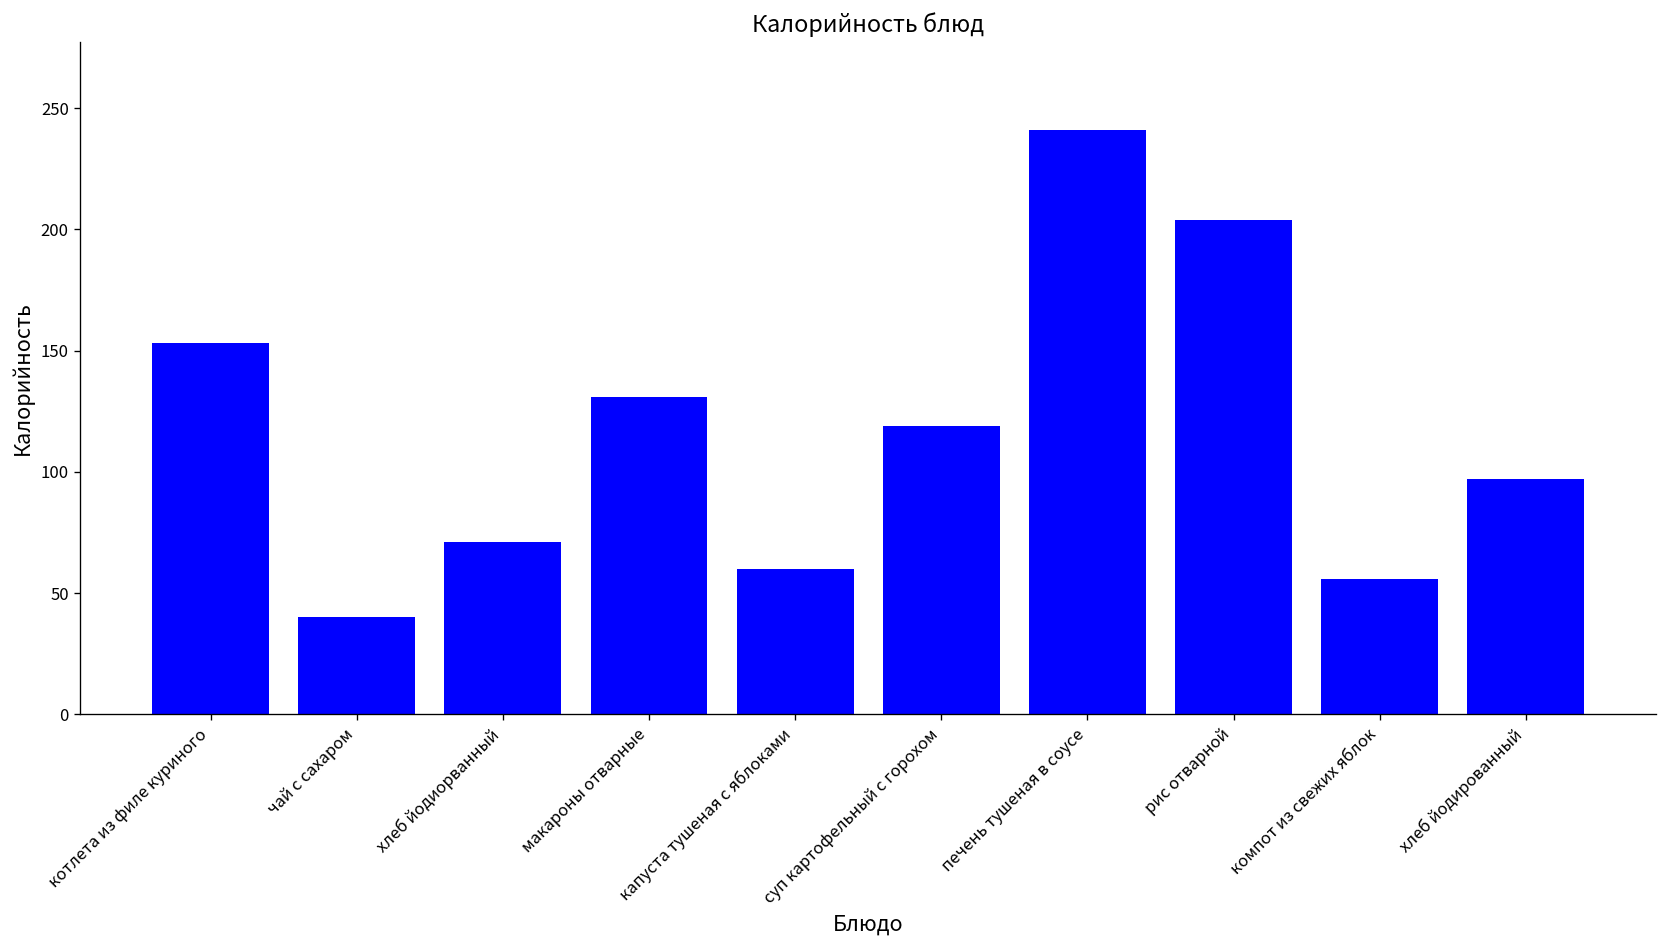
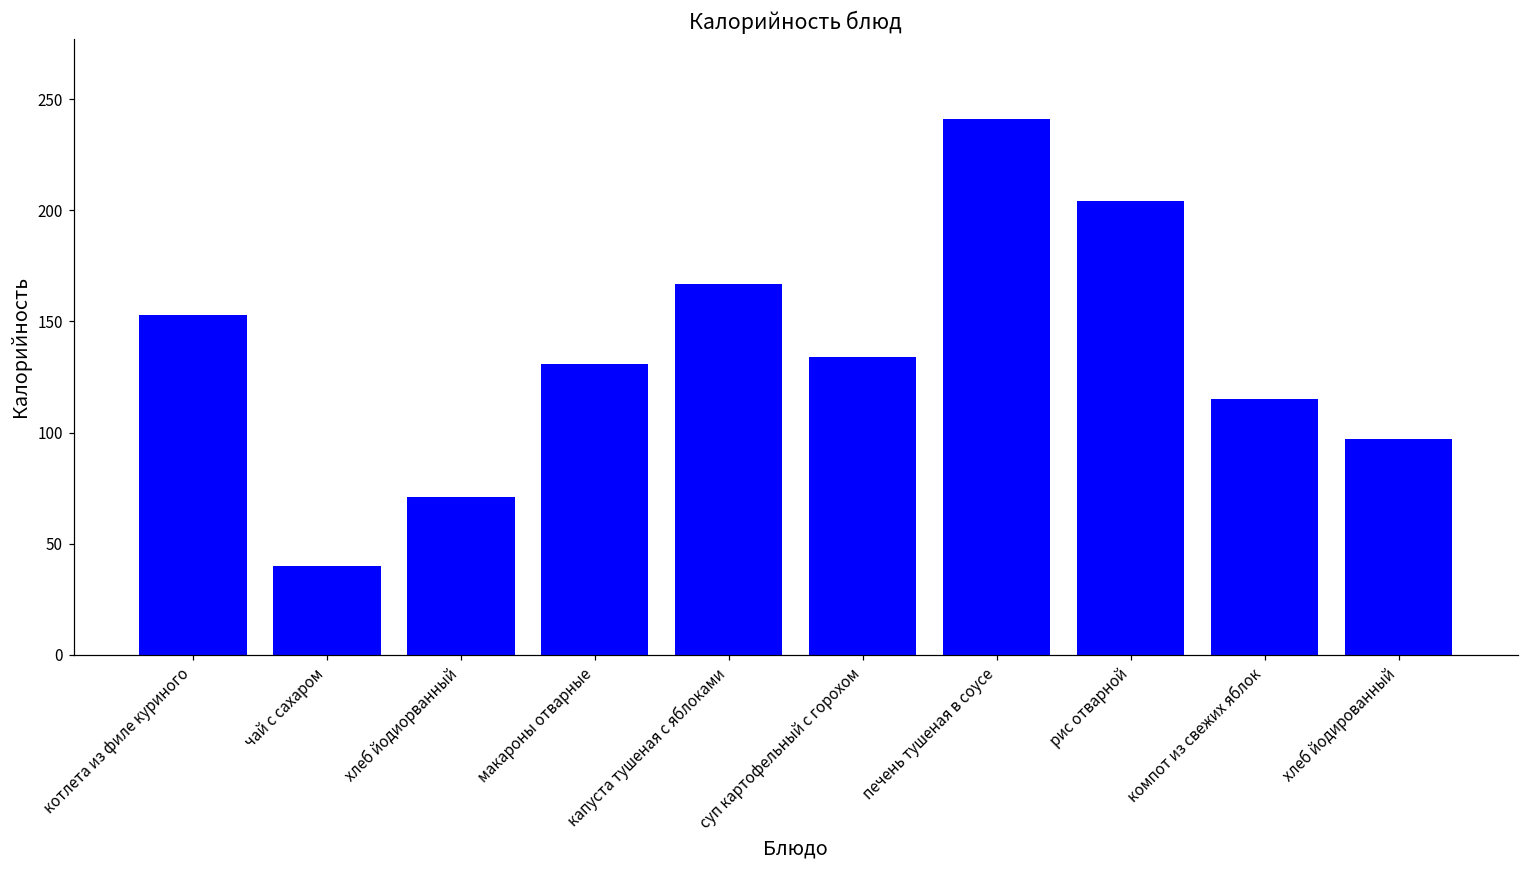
  {
    "котлета из филе куриного": 153,
    "чай с сахаром": 40,
    "хлеб йодиорванный": 71,
    "макароны отварные": 131,
-   "капуста тушеная с яблоками": 60,
-   "суп картофельный с горохом": 119,
+   "капуста тушеная с яблоками": 167,
+   "суп картофельный с горохом": 134,
    "печень тушеная в соусе": 241,
    "рис отварной": 204,
-   "компот из свежих яблок": 56,
+   "компот из свежих яблок": 115,
    "хлеб йодированный": 97
  }
